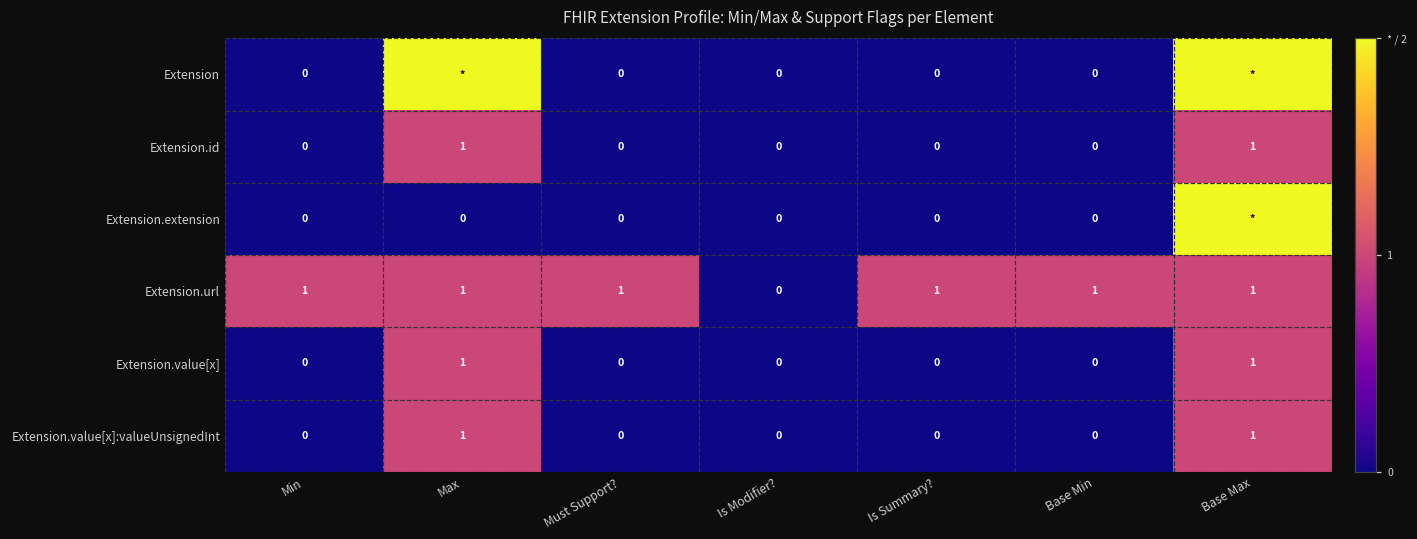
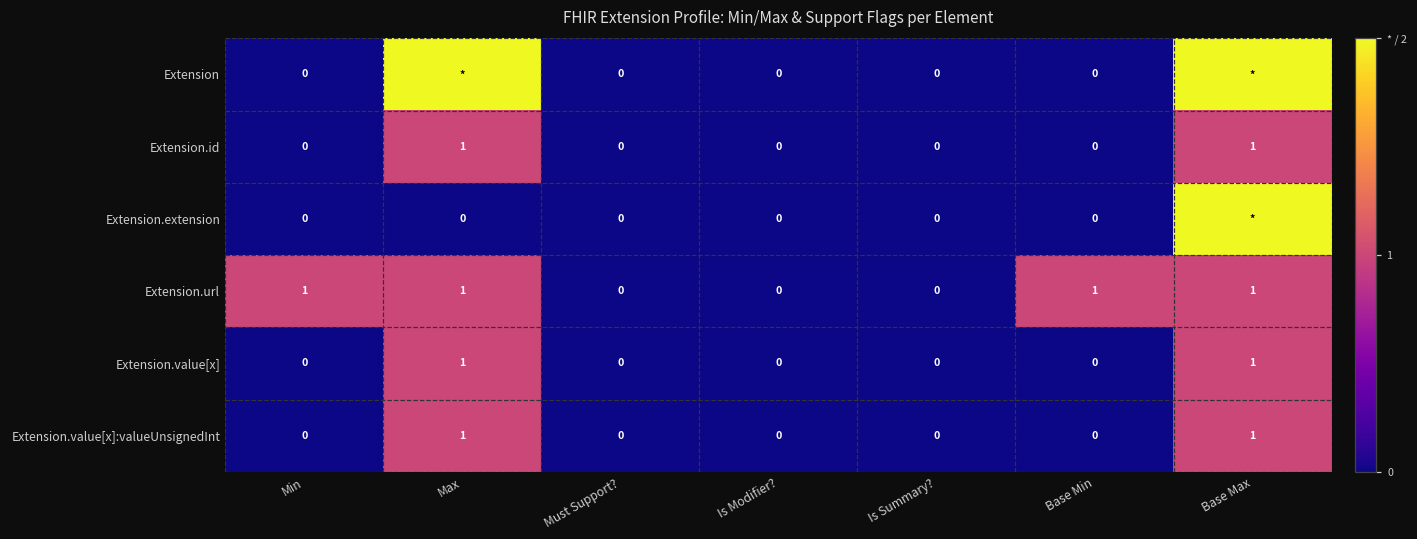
  {
    "Extension": {
      "Min": 0,
      "Must Support?": 0,
      "Is Modifier?": 0,
      "Is Summary?": 0,
      "Base Min": 0
    },
    "Extension.id": {
      "Min": 0,
      "Max": 1,
      "Must Support?": 0,
      "Is Modifier?": 0,
      "Is Summary?": 0,
      "Base Min": 0,
      "Base Max": 1
    },
    "Extension.extension": {
      "Min": 0,
      "Max": 0,
      "Must Support?": 0,
      "Is Modifier?": 0,
      "Is Summary?": 0,
      "Base Min": 0
    },
    "Extension.url": {
      "Min": 1,
      "Max": 1,
-     "Must Support?": 1,
+     "Must Support?": 0,
      "Is Modifier?": 0,
-     "Is Summary?": 1,
+     "Is Summary?": 0,
      "Base Min": 1,
      "Base Max": 1
    },
    "Extension.value[x]": {
      "Min": 0,
      "Max": 1,
      "Must Support?": 0,
      "Is Modifier?": 0,
      "Is Summary?": 0,
      "Base Min": 0,
      "Base Max": 1
    },
    "Extension.value[x]:valueUnsignedInt": {
      "Min": 0,
      "Max": 1,
      "Must Support?": 0,
      "Is Modifier?": 0,
      "Is Summary?": 0,
      "Base Min": 0,
      "Base Max": 1
    }
  }
